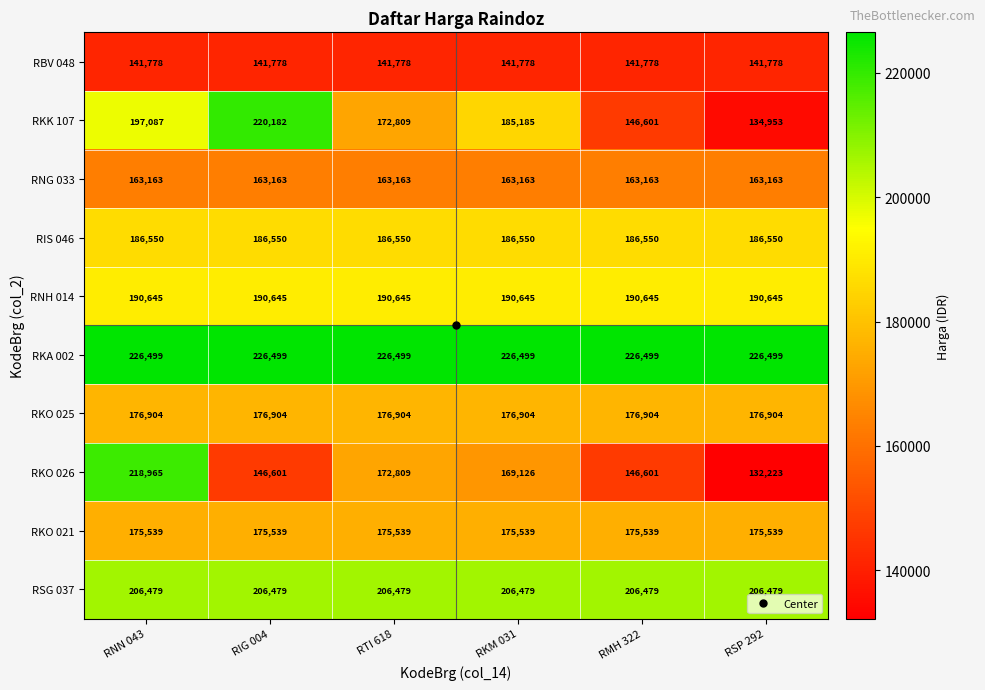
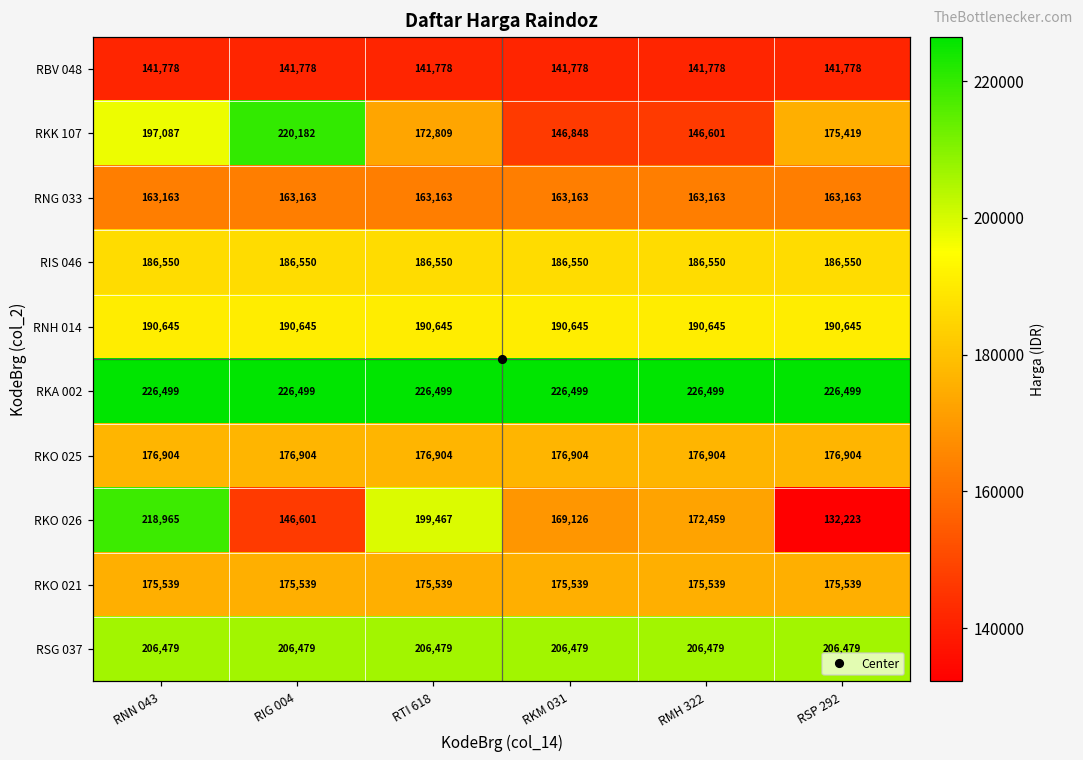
  {
    "RBV 048": {
      "RNN 043": "141,778",
      "RIG 004": "141,778",
      "RTI 618": "141,778",
      "RKM 031": "141,778",
      "RMH 322": "141,778",
      "RSP 292": "141,778"
    },
    "RKK 107": {
      "RNN 043": "197,087",
      "RIG 004": "220,182",
      "RTI 618": "172,809",
-     "RKM 031": "185,185",
+     "RKM 031": "146,848",
      "RMH 322": "146,601",
-     "RSP 292": "134,953"
+     "RSP 292": "175,419"
    },
    "RNG 033": {
      "RNN 043": "163,163",
      "RIG 004": "163,163",
      "RTI 618": "163,163",
      "RKM 031": "163,163",
      "RMH 322": "163,163",
      "RSP 292": "163,163"
    },
    "RIS 046": {
      "RNN 043": "186,550",
      "RIG 004": "186,550",
      "RTI 618": "186,550",
      "RKM 031": "186,550",
      "RMH 322": "186,550",
      "RSP 292": "186,550"
    },
    "RNH 014": {
      "RNN 043": "190,645",
      "RIG 004": "190,645",
      "RTI 618": "190,645",
      "RKM 031": "190,645",
      "RMH 322": "190,645",
      "RSP 292": "190,645"
    },
    "RKA 002": {
      "RNN 043": "226,499",
      "RIG 004": "226,499",
      "RTI 618": "226,499",
      "RKM 031": "226,499",
      "RMH 322": "226,499",
      "RSP 292": "226,499"
    },
    "RKO 025": {
      "RNN 043": "176,904",
      "RIG 004": "176,904",
      "RTI 618": "176,904",
      "RKM 031": "176,904",
      "RMH 322": "176,904",
      "RSP 292": "176,904"
    },
    "RKO 026": {
      "RNN 043": "218,965",
      "RIG 004": "146,601",
-     "RTI 618": "172,809",
+     "RTI 618": "199,467",
      "RKM 031": "169,126",
-     "RMH 322": "146,601",
+     "RMH 322": "172,459",
      "RSP 292": "132,223"
    },
    "RKO 021": {
      "RNN 043": "175,539",
      "RIG 004": "175,539",
      "RTI 618": "175,539",
      "RKM 031": "175,539",
      "RMH 322": "175,539",
      "RSP 292": "175,539"
    },
    "RSG 037": {
      "RNN 043": "206,479",
      "RIG 004": "206,479",
      "RTI 618": "206,479",
      "RKM 031": "206,479",
      "RMH 322": "206,479",
      "RSP 292": "206,479"
    }
  }
